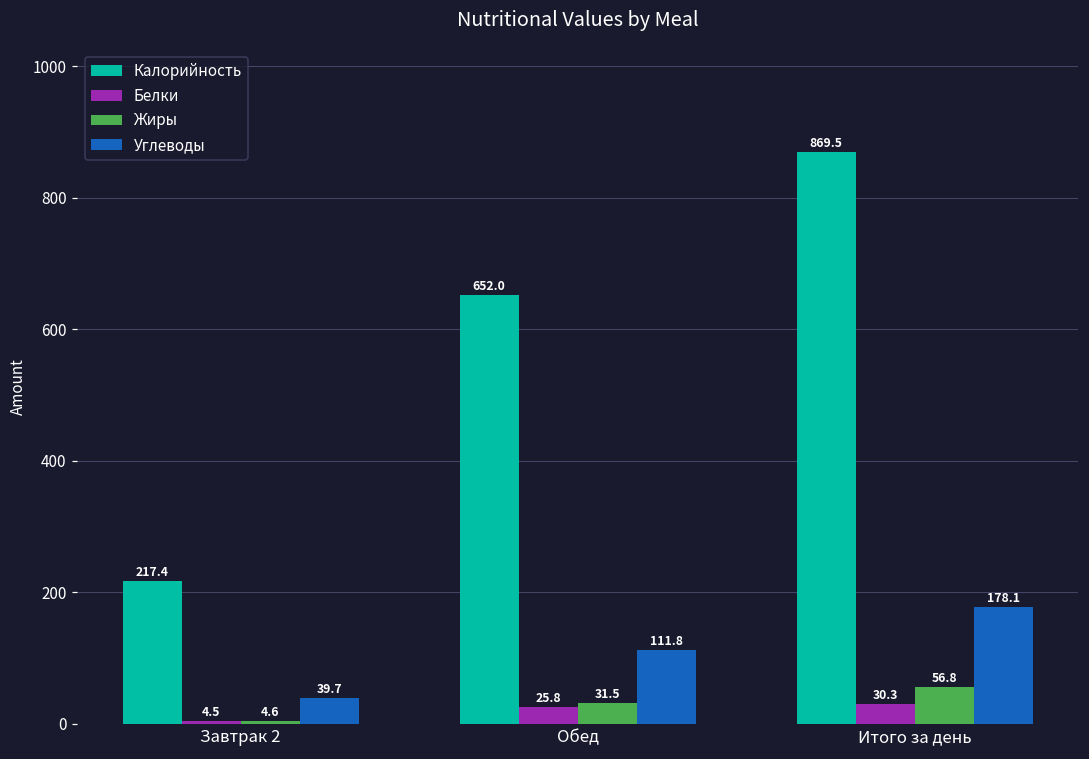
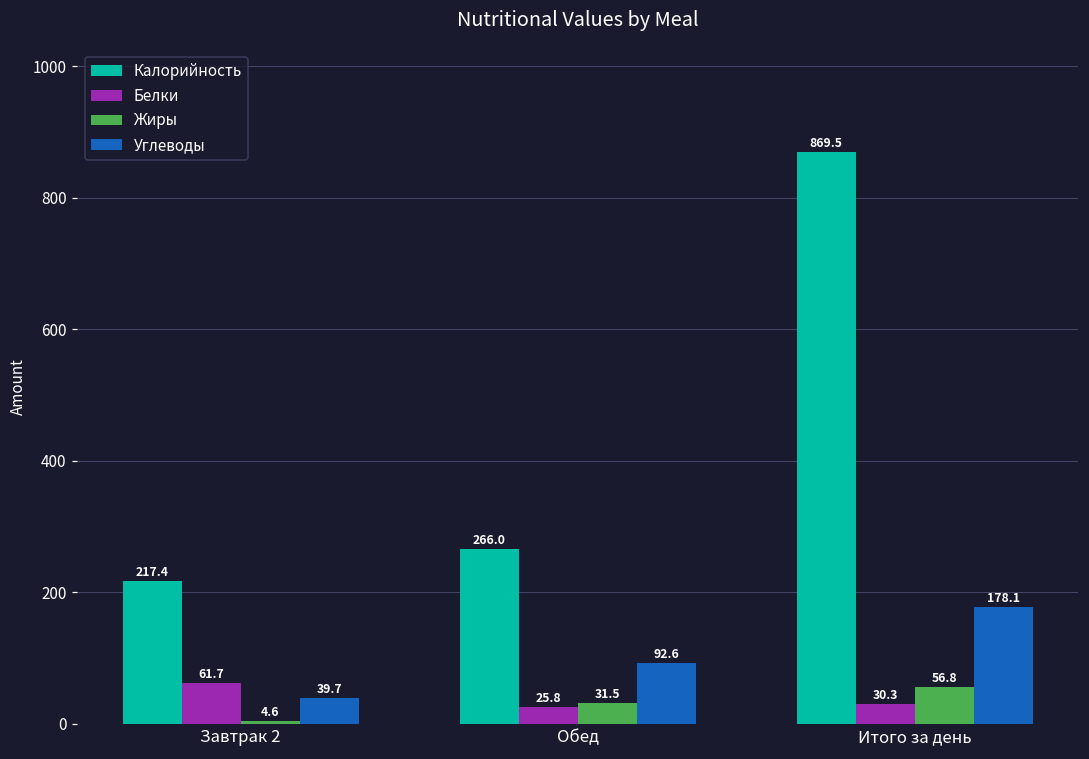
  {
    "Калорийность": {
      "Завтрак 2": 217.4,
-     "Обед": 652.0,
+     "Обед": 266.0,
      "Итого за день": 869.5
    },
    "Белки": {
-     "Завтрак 2": 4.5,
+     "Завтрак 2": 61.7,
      "Обед": 25.8,
      "Итого за день": 30.3
    },
    "Жиры": {
      "Завтрак 2": 4.6,
      "Обед": 31.5,
      "Итого за день": 56.8
    },
    "Углеводы": {
      "Завтрак 2": 39.7,
-     "Обед": 111.8,
+     "Обед": 92.6,
      "Итого за день": 178.1
    }
  }
